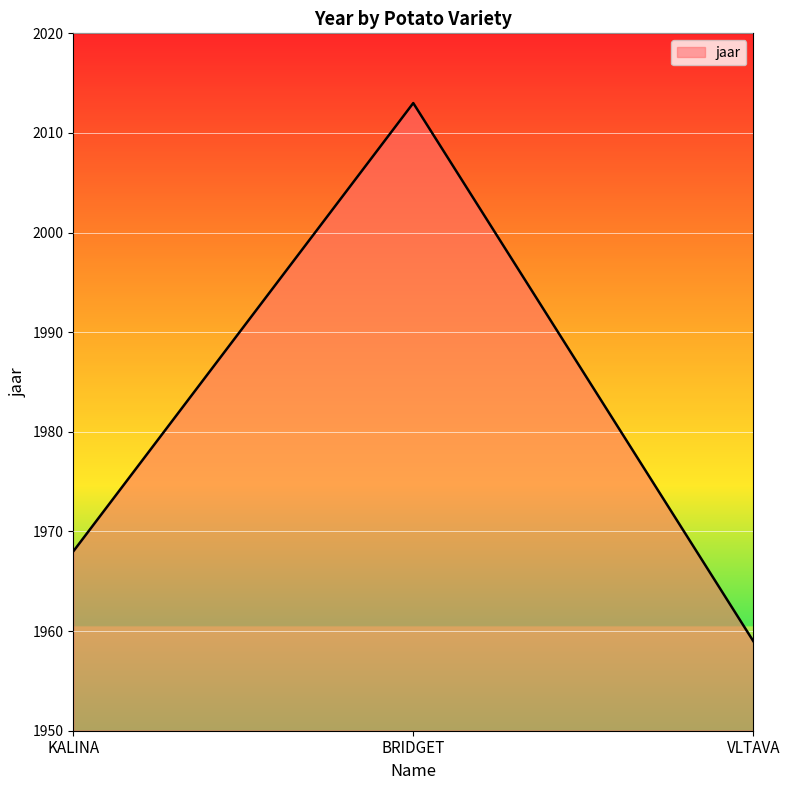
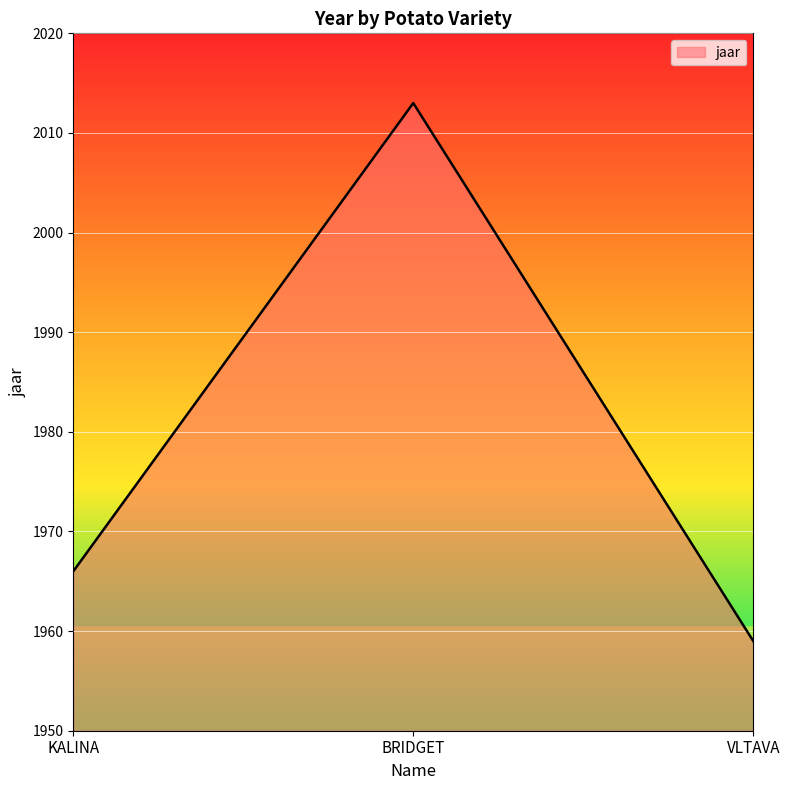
  {
-   "KALINA": 1968,
+   "KALINA": 1966,
    "BRIDGET": 2013,
    "VLTAVA": 1959
  }
